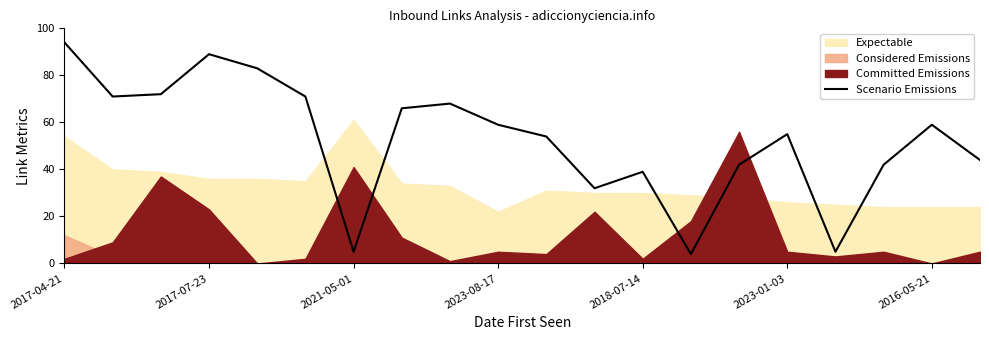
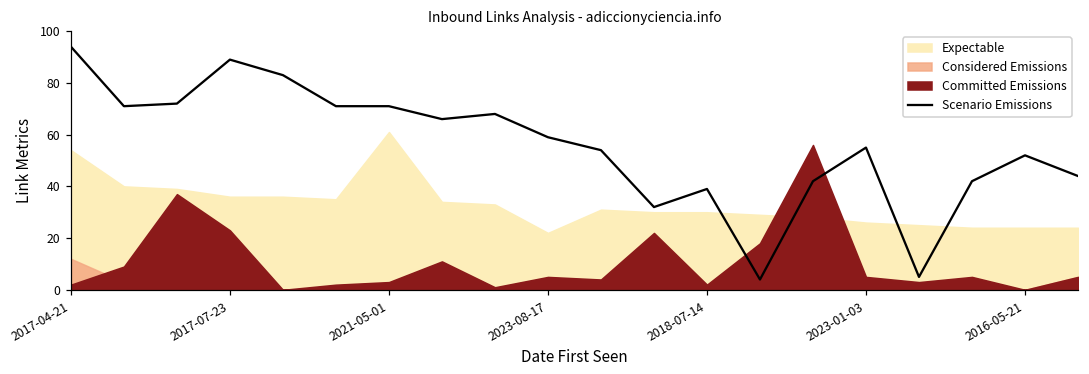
  {
    "Scenario Emissions": {
      "2017-07-23": 89,
-     "2021-05-01": 5,
+     "2021-05-01": 71,
      "2023-08-17": 59,
      "2018-07-14": 39,
      "2023-01-03": 55,
-     "2016-05-21": 59
+     "2016-05-21": 52
    },
    "Expectable": {
      "2017-07-23": 36,
      "2021-05-01": 61,
      "2023-08-17": 22,
      "2018-07-14": 30,
      "2023-01-03": 26,
      "2016-05-21": 24
    },
    "Committed Emissions": {
      "2017-07-23": 23,
-     "2021-05-01": 41,
+     "2021-05-01": 3,
      "2023-08-17": 5,
      "2018-07-14": 2,
      "2023-01-03": 5
    }
  }
